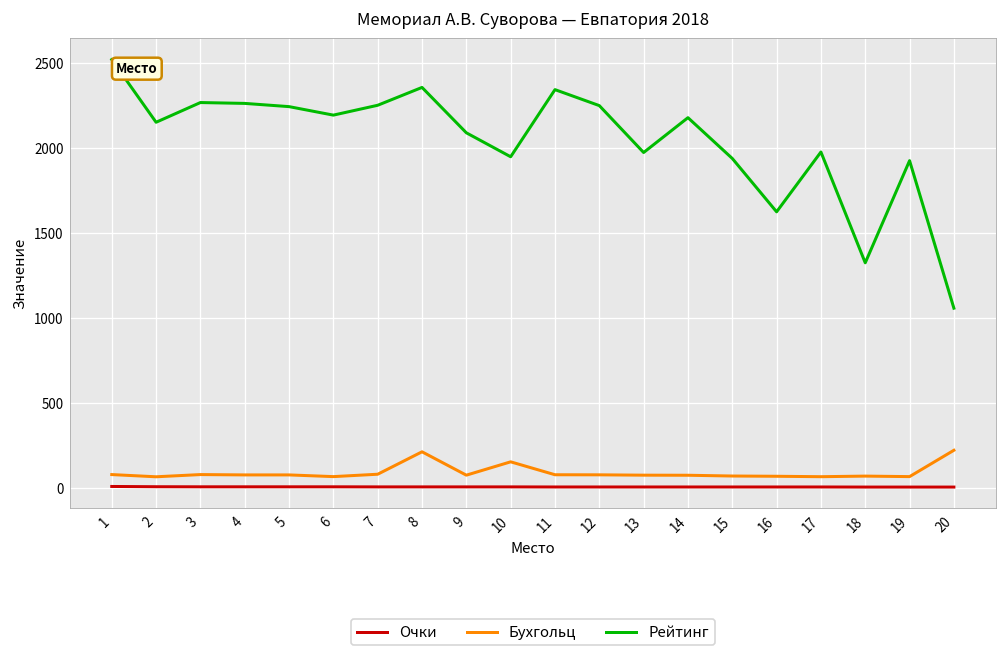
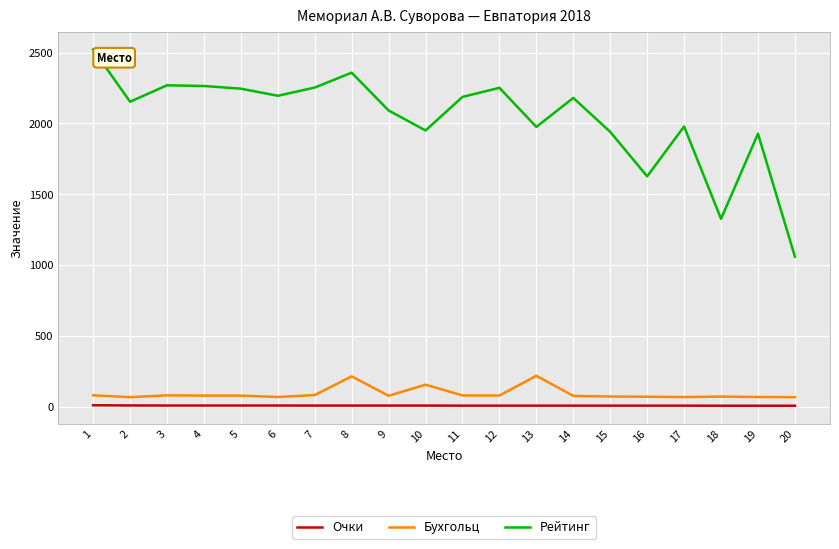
  {
    "Очки": {
      "1": 10,
      "2": 10,
      "3": 10,
      "4": 10,
      "5": 10,
      "6": 10,
      "7": 10,
      "8": 10,
      "9": 10,
      "10": 10,
      "11": 10,
      "12": 10,
      "13": 10,
      "14": 10,
      "15": 10,
      "16": 10,
      "17": 10,
      "18": 10,
      "19": 10,
      "20": 10
    },
    "Бухгольц": {
      "1": 80,
      "2": 70,
      "3": 80,
      "4": 80,
      "5": 80,
      "6": 70,
      "7": 80,
      "8": 210,
      "9": 80,
      "10": 160,
      "11": 80,
      "12": 80,
-     "13": 80,
+     "13": 220,
      "14": 80,
      "15": 70,
      "16": 70,
      "17": 70,
      "18": 70,
      "19": 70,
-     "20": 220
+     "20": 70
    },
    "Рейтинг": {
      "1": 2520,
      "2": 2150,
      "3": 2270,
      "4": 2260,
      "5": 2250,
      "6": 2200,
      "7": 2250,
      "8": 2360,
      "9": 2090,
      "10": 1950,
-     "11": 2350,
+     "11": 2190,
      "12": 2250,
      "13": 1980,
      "14": 2180,
      "15": 1940,
      "16": 1630,
      "17": 1980,
      "18": 1330,
      "19": 1930,
      "20": 1060
    }
  }
